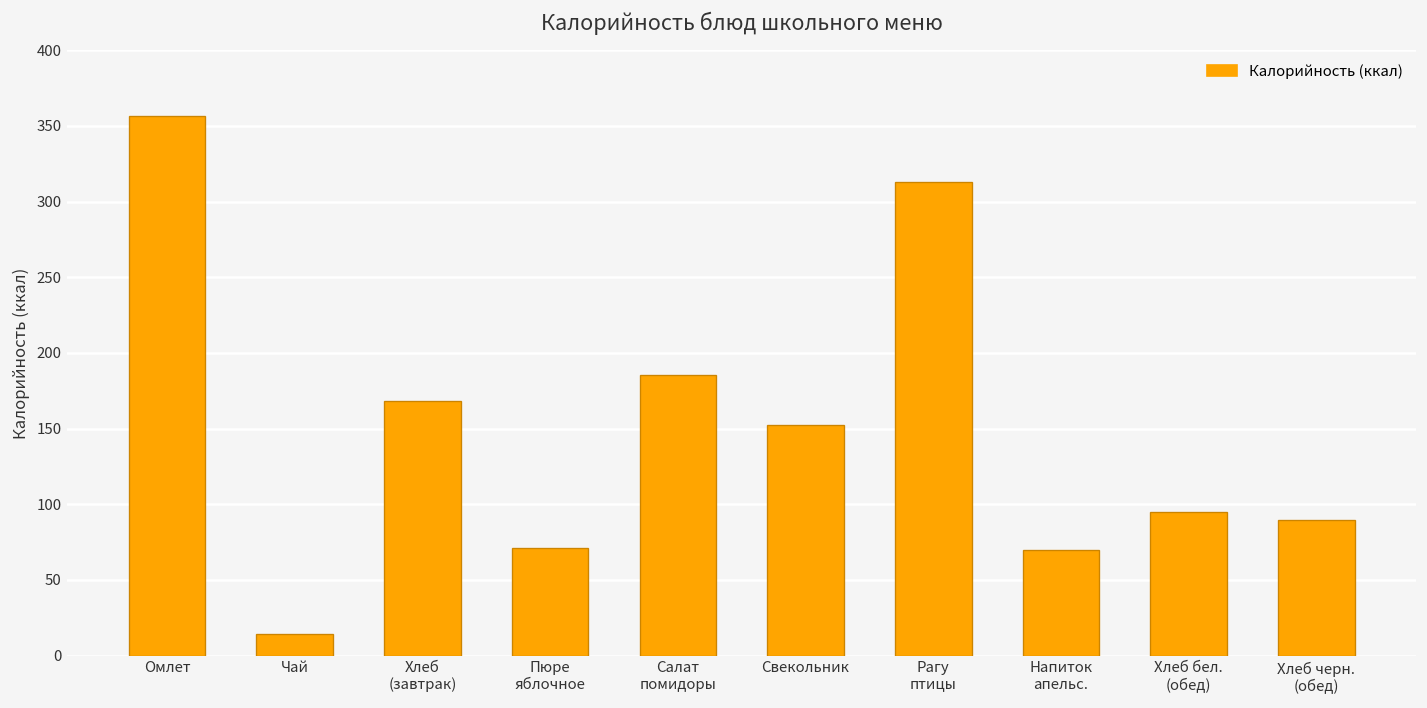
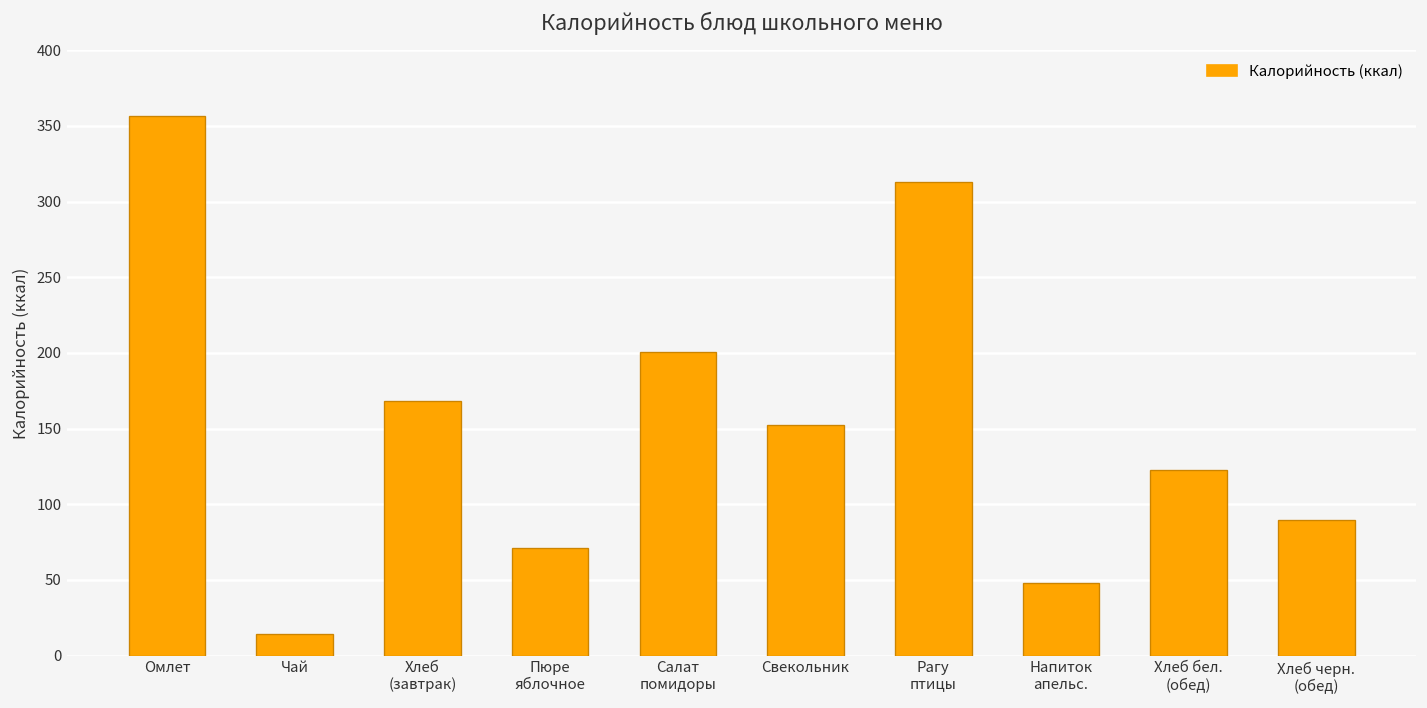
  {
    "Омлет": 356,
    "Чай": 15,
    "Хлеб (завтрак)": 168,
    "Пюре яблочное": 71,
-   "Салат помидоры": 185,
+   "Салат помидоры": 201,
    "Свекольник": 152,
    "Рагу птицы": 313,
-   "Напиток апельс.": 70,
-   "Хлеб бел. (обед)": 95,
+   "Напиток апельс.": 48,
+   "Хлеб бел. (обед)": 123,
    "Хлеб черн. (обед)": 90
  }
